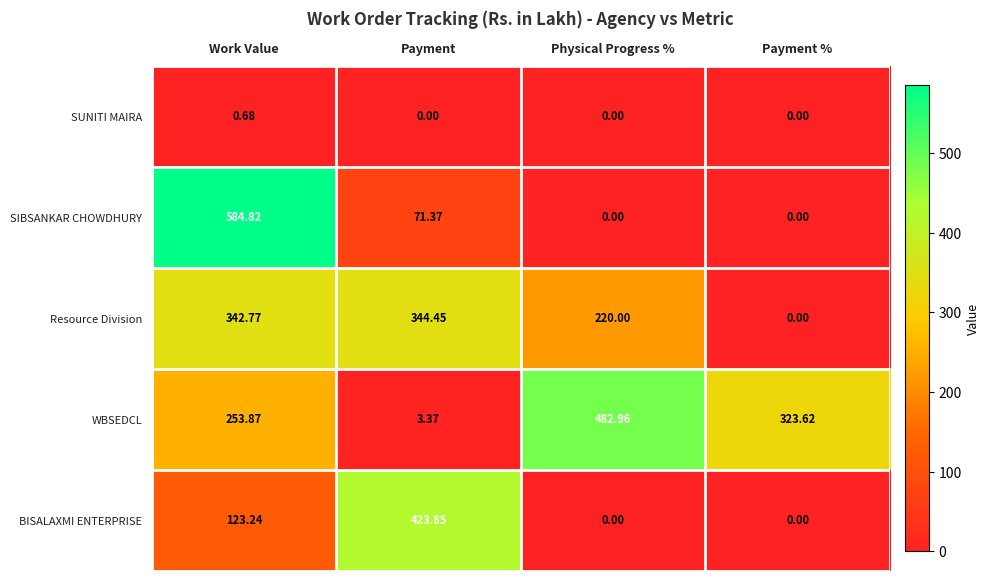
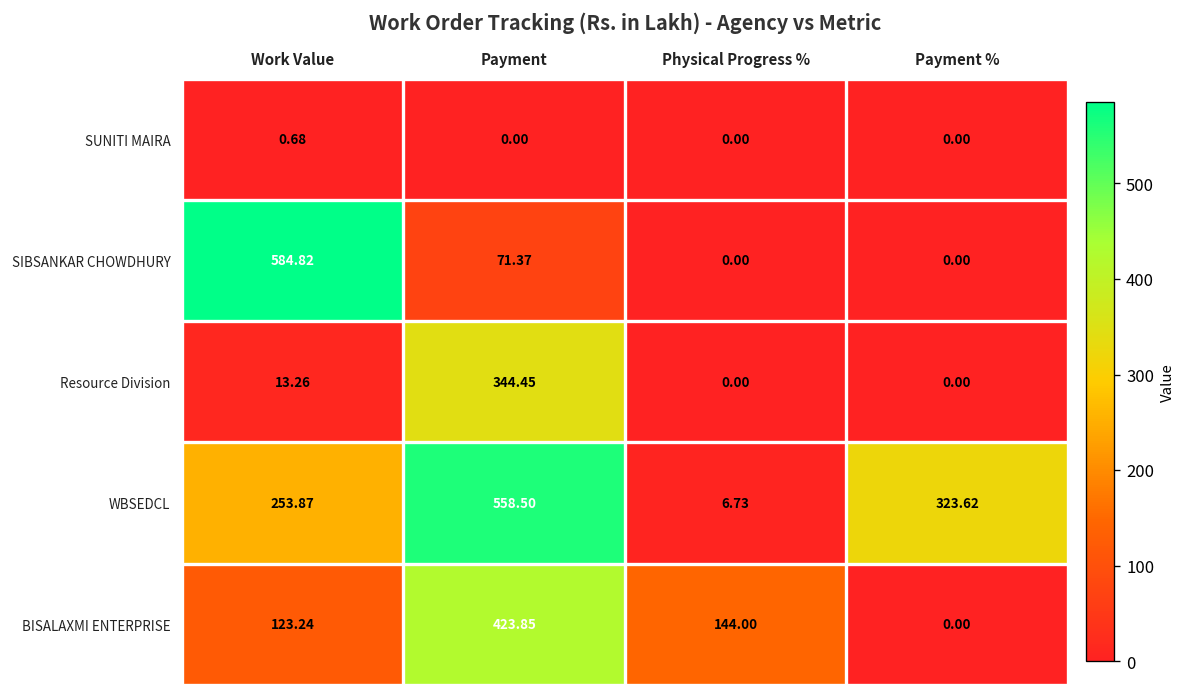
  {
    "SUNITI MAIRA": {
      "Work Value": 0.68,
      "Payment": 0.00,
      "Physical Progress %": 0.00,
      "Payment %": 0.00
    },
    "SIBSANKAR CHOWDHURY": {
      "Work Value": 584.82,
      "Payment": 71.37,
      "Physical Progress %": 0.00,
      "Payment %": 0.00
    },
    "Resource Division": {
-     "Work Value": 342.77,
+     "Work Value": 13.26,
      "Payment": 344.45,
-     "Physical Progress %": 220.00,
+     "Physical Progress %": 0.00,
      "Payment %": 0.00
    },
    "WBSEDCL": {
      "Work Value": 253.87,
-     "Payment": 3.37,
-     "Physical Progress %": 482.96,
+     "Payment": 558.50,
+     "Physical Progress %": 6.73,
      "Payment %": 323.62
    },
    "BISALAXMI ENTERPRISE": {
      "Work Value": 123.24,
      "Payment": 423.85,
-     "Physical Progress %": 0.00,
+     "Physical Progress %": 144.00,
      "Payment %": 0.00
    }
  }
